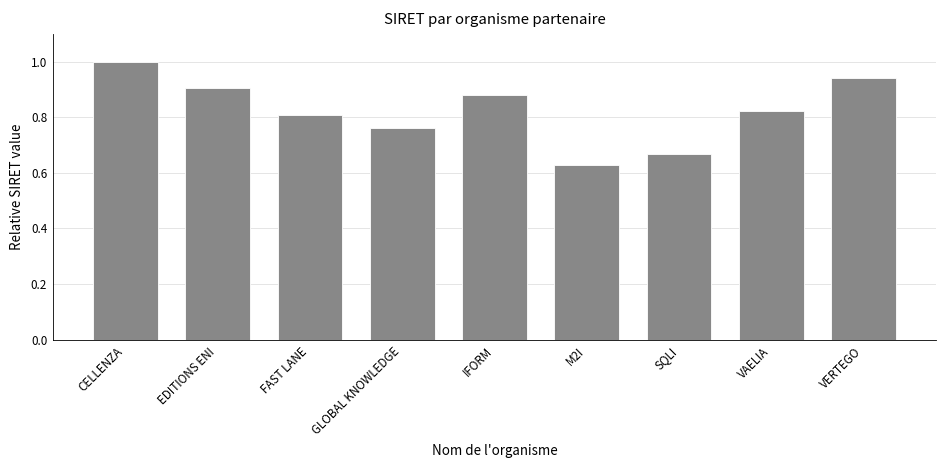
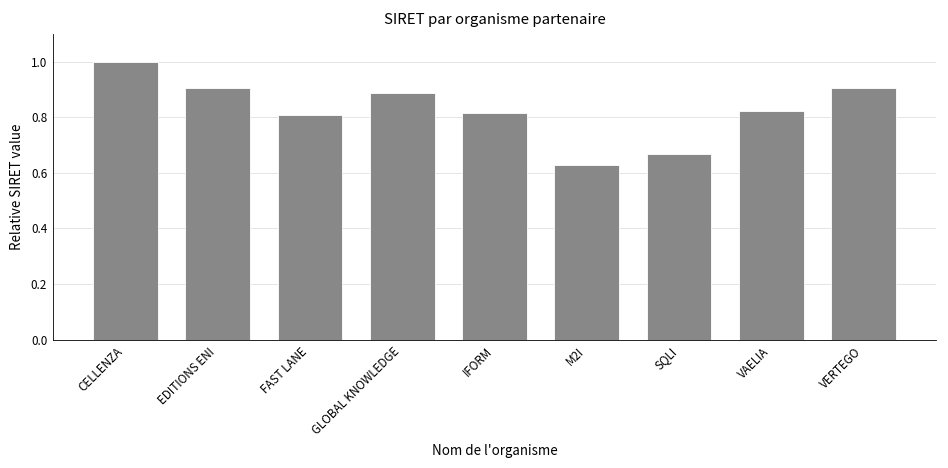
  {
    "CELLENZA": 1.00,
    "EDITIONS ENI": 0.91,
    "FAST LANE": 0.81,
-   "GLOBAL KNOWLEDGE": 0.76,
-   "IFORM": 0.88,
+   "GLOBAL KNOWLEDGE": 0.89,
+   "IFORM": 0.81,
    "M2I": 0.63,
    "SQLI": 0.67,
    "VAELIA": 0.82,
-   "VERTEGO": 0.94
+   "VERTEGO": 0.90
  }
